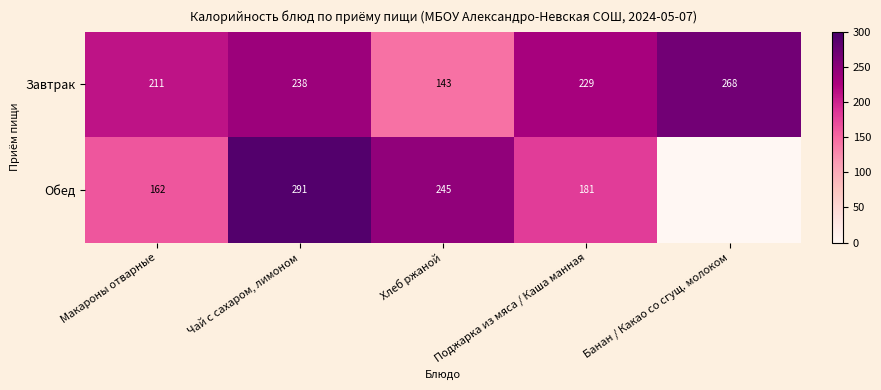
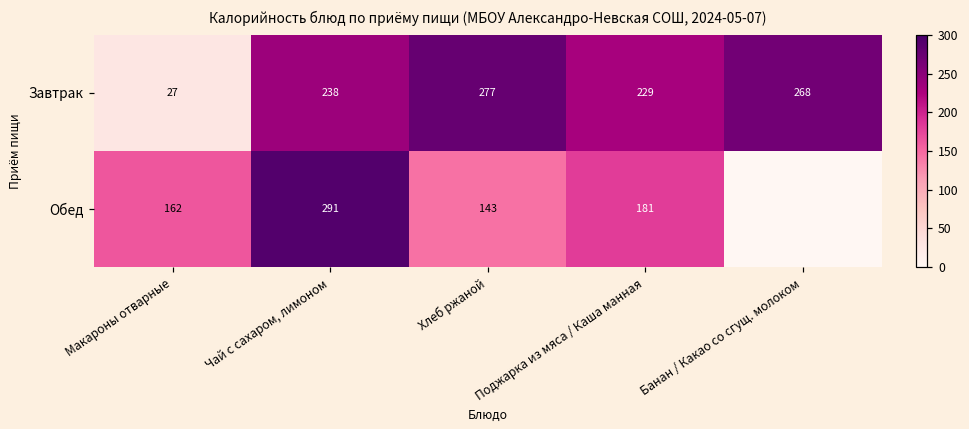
  {
    "Завтрак": {
-     "Макароны отварные": 211,
+     "Макароны отварные": 27,
      "Чай с сахаром, лимоном": 238,
-     "Хлеб ржаной": 143,
+     "Хлеб ржаной": 277,
      "Поджарка из мяса / Каша манная": 229,
      "Банан / Какао со сгущ. молоком": 268
    },
    "Обед": {
      "Макароны отварные": 162,
      "Чай с сахаром, лимоном": 291,
-     "Хлеб ржаной": 245,
+     "Хлеб ржаной": 143,
      "Поджарка из мяса / Каша манная": 181
    }
  }
